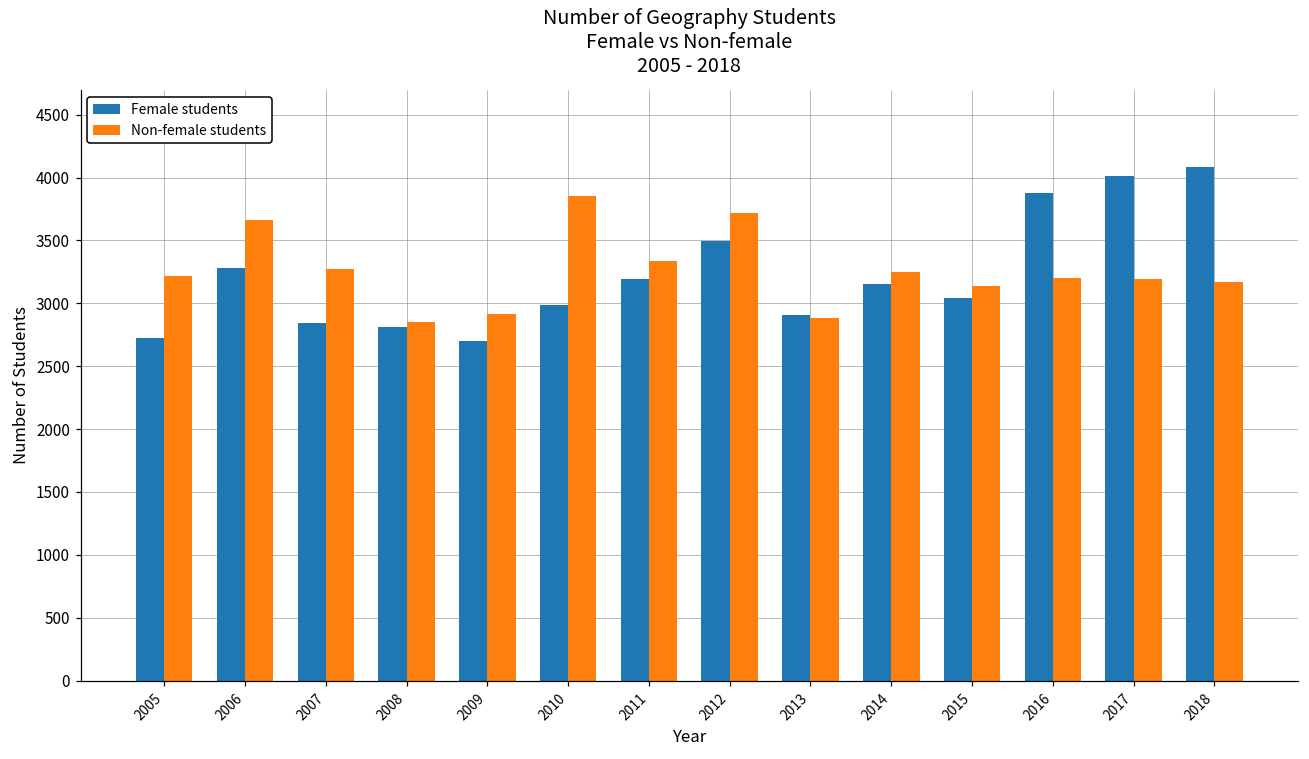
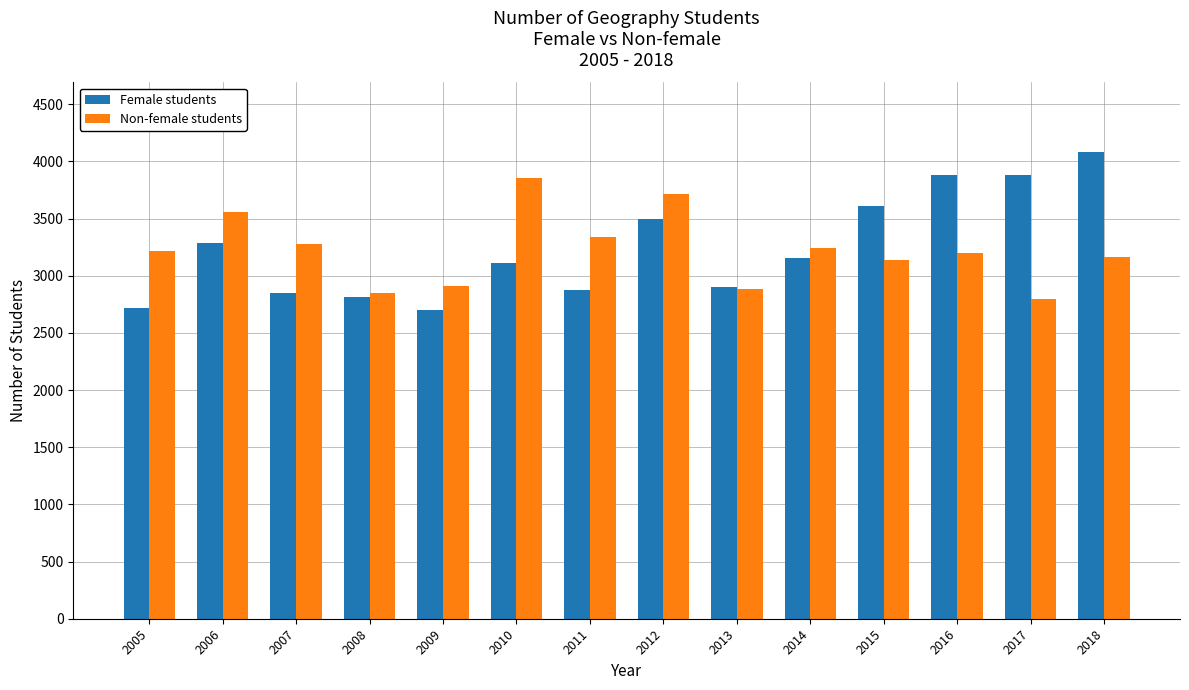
  {
    "Female students": {
      "2005": 2720,
      "2006": 3280,
      "2007": 2850,
      "2008": 2810,
      "2009": 2700,
-     "2010": 2990,
-     "2011": 3190,
+     "2010": 3110,
+     "2011": 2870,
      "2012": 3490,
      "2013": 2900,
      "2014": 3160,
-     "2015": 3040,
+     "2015": 3610,
      "2016": 3880,
-     "2017": 4010,
+     "2017": 3890,
      "2018": 4080
    },
    "Non-female students": {
      "2005": 3220,
-     "2006": 3660,
+     "2006": 3560,
      "2007": 3280,
      "2008": 2850,
      "2009": 2910,
      "2010": 3860,
      "2011": 3340,
      "2012": 3720,
      "2013": 2880,
      "2014": 3250,
      "2015": 3130,
      "2016": 3200,
-     "2017": 3200,
+     "2017": 2800,
      "2018": 3170
    }
  }
